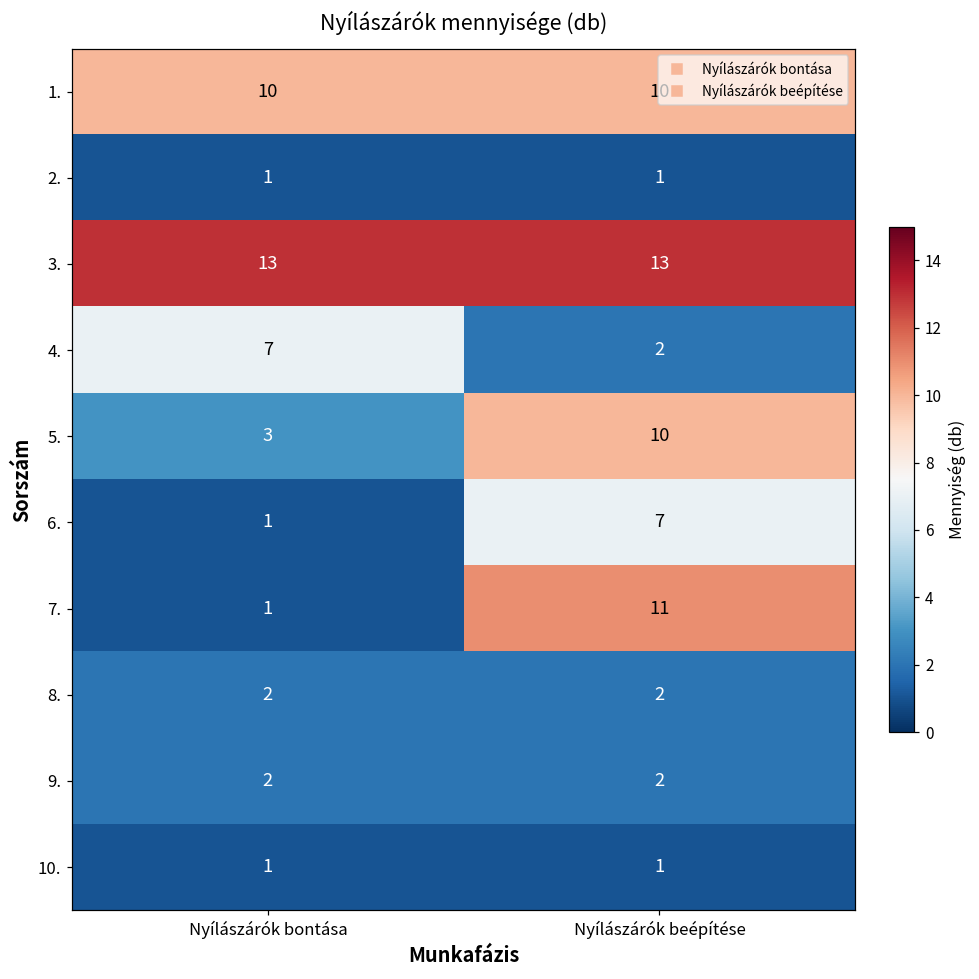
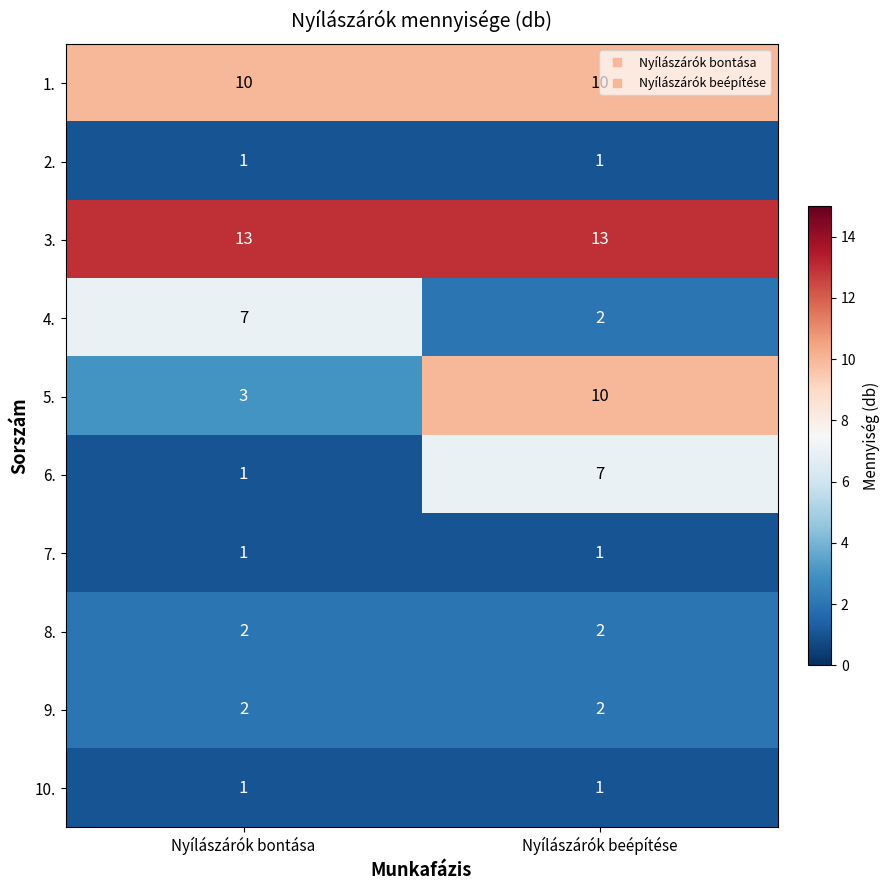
  {
    "1.": {
      "Nyílászárók bontása": 10
    },
    "2.": {
      "Nyílászárók bontása": 1,
      "Nyílászárók beépítése": 1
    },
    "3.": {
      "Nyílászárók bontása": 13,
      "Nyílászárók beépítése": 13
    },
    "4.": {
      "Nyílászárók bontása": 7,
      "Nyílászárók beépítése": 2
    },
    "5.": {
      "Nyílászárók bontása": 3,
      "Nyílászárók beépítése": 10
    },
    "6.": {
      "Nyílászárók bontása": 1,
      "Nyílászárók beépítése": 7
    },
    "7.": {
      "Nyílászárók bontása": 1,
-     "Nyílászárók beépítése": 11
+     "Nyílászárók beépítése": 1
    },
    "8.": {
      "Nyílászárók bontása": 2,
      "Nyílászárók beépítése": 2
    },
    "9.": {
      "Nyílászárók bontása": 2,
      "Nyílászárók beépítése": 2
    },
    "10.": {
      "Nyílászárók bontása": 1,
      "Nyílászárók beépítése": 1
    }
  }
